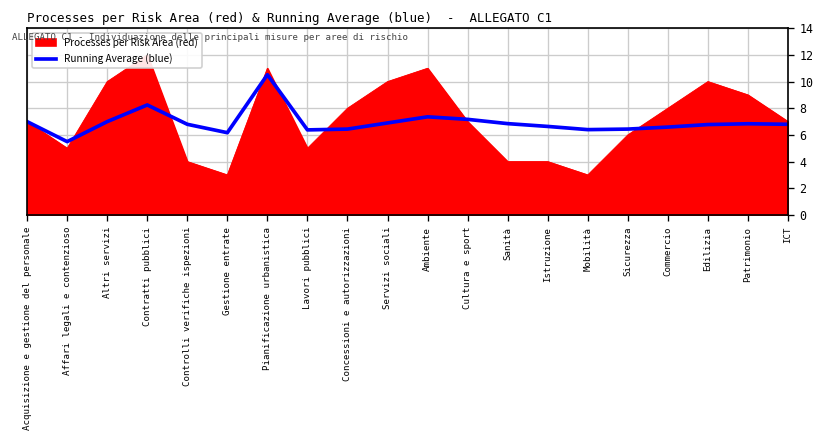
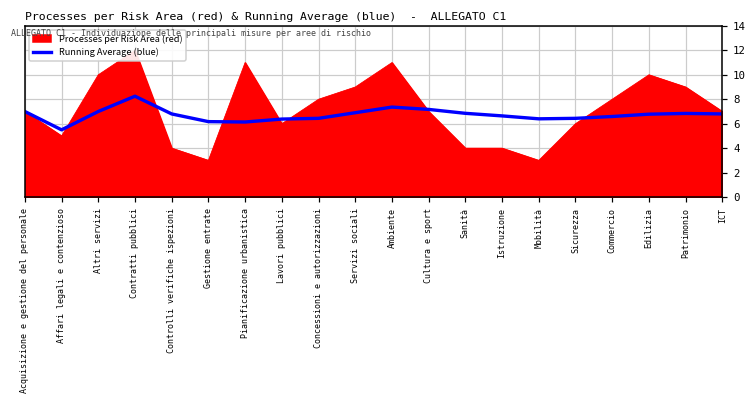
  {
    "Processes per Risk Area (red)": {
      "Affari legali e contenzioso": 5,
      "Altri servizi": 10,
      "Controlli verifiche ispezioni": 4,
      "Gestione entrate": 3,
      "Pianificazione urbanistica": 11,
-     "Lavori pubblici": 5,
+     "Lavori pubblici": 6,
      "Concessioni e autorizzazioni": 8,
-     "Servizi sociali": 10,
+     "Servizi sociali": 9,
      "Ambiente": 11,
      "Sanità": 4,
      "Istruzione": 4,
      "Mobilità": 3,
      "Sicurezza": 6,
      "Commercio": 8,
      "Edilizia": 10,
      "Patrimonio": 9
    },
    "Running Average (blue)": {
      "Affari legali e contenzioso": 5.5,
      "Altri servizi": 7.0,
      "Contratti pubblici": 8.3,
      "Controlli verifiche ispezioni": 6.8,
      "Gestione entrate": 6.2,
-     "Pianificazione urbanistica": 10.5,
+     "Pianificazione urbanistica": 6.1,
      "Lavori pubblici": 6.4,
      "Concessioni e autorizzazioni": 6.4,
      "Servizi sociali": 6.9,
      "Ambiente": 7.4,
      "Sanità": 6.9,
      "Istruzione": 6.6,
      "Mobilità": 6.4,
      "Sicurezza": 6.4,
      "Commercio": 6.6,
      "Edilizia": 6.8,
      "Patrimonio": 6.8
    }
  }
